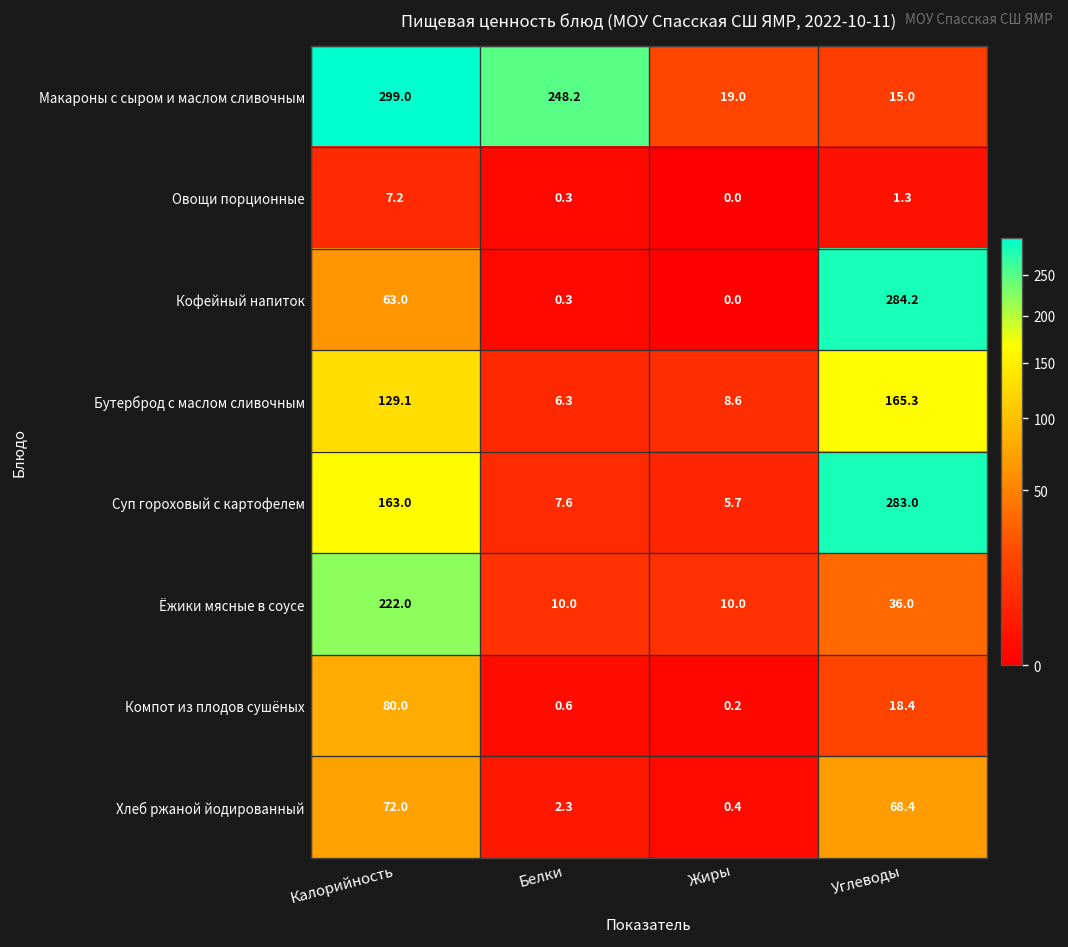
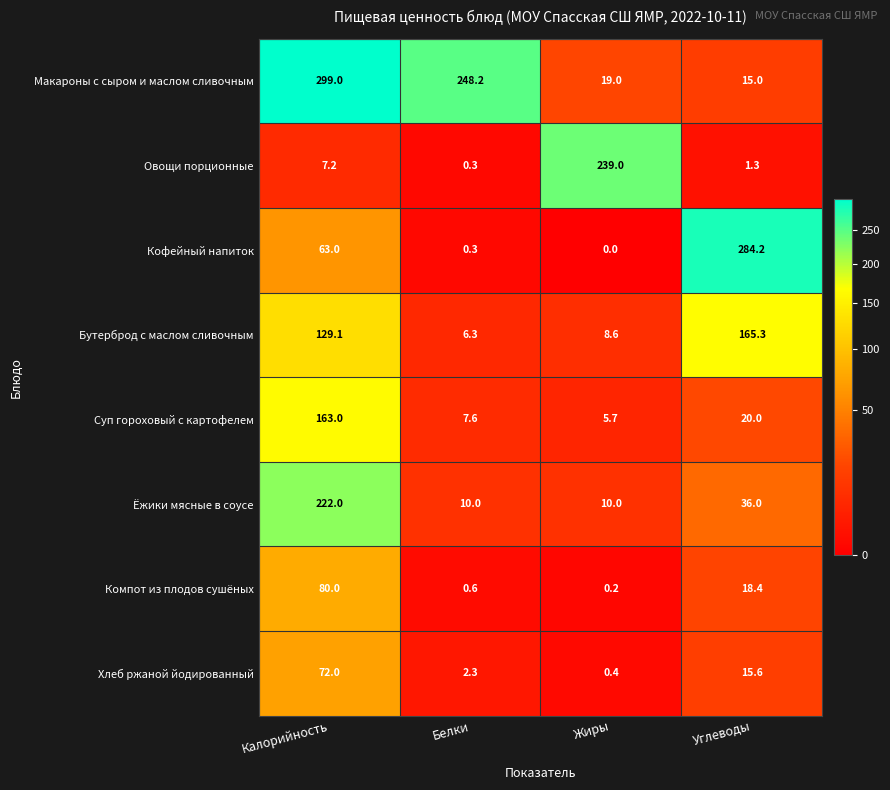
  {
    "Макароны с сыром и маслом сливочным": {
      "Калорийность": 299.0,
      "Белки": 248.2,
      "Жиры": 19.0,
      "Углеводы": 15.0
    },
    "Овощи порционные": {
      "Калорийность": 7.2,
      "Белки": 0.3,
-     "Жиры": 0.0,
+     "Жиры": 239.0,
      "Углеводы": 1.3
    },
    "Кофейный напиток": {
      "Калорийность": 63.0,
      "Белки": 0.3,
      "Жиры": 0.0,
      "Углеводы": 284.2
    },
    "Бутерброд с маслом сливочным": {
      "Калорийность": 129.1,
      "Белки": 6.3,
      "Жиры": 8.6,
      "Углеводы": 165.3
    },
    "Суп гороховый с картофелем": {
      "Калорийность": 163.0,
      "Белки": 7.6,
      "Жиры": 5.7,
-     "Углеводы": 283.0
+     "Углеводы": 20.0
    },
    "Ёжики мясные в соусе": {
      "Калорийность": 222.0,
      "Белки": 10.0,
      "Жиры": 10.0,
      "Углеводы": 36.0
    },
    "Компот из плодов сушёных": {
      "Калорийность": 80.0,
      "Белки": 0.6,
      "Жиры": 0.2,
      "Углеводы": 18.4
    },
    "Хлеб ржаной йодированный": {
      "Калорийность": 72.0,
      "Белки": 2.3,
      "Жиры": 0.4,
-     "Углеводы": 68.4
+     "Углеводы": 15.6
    }
  }
